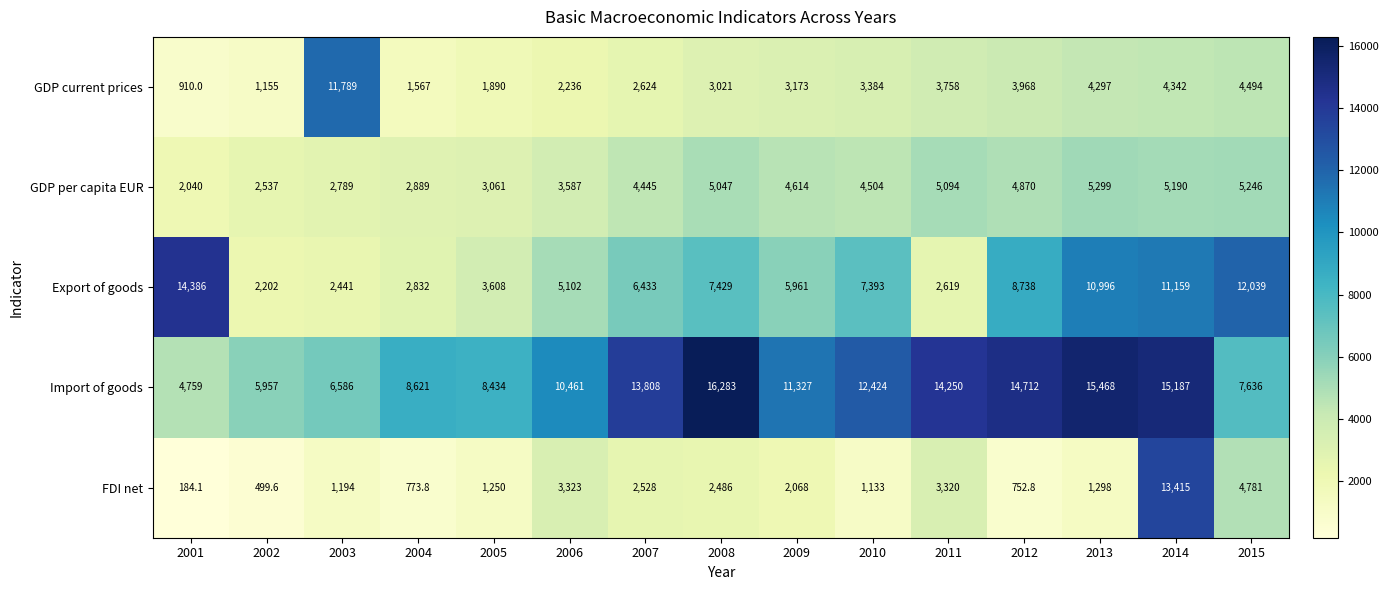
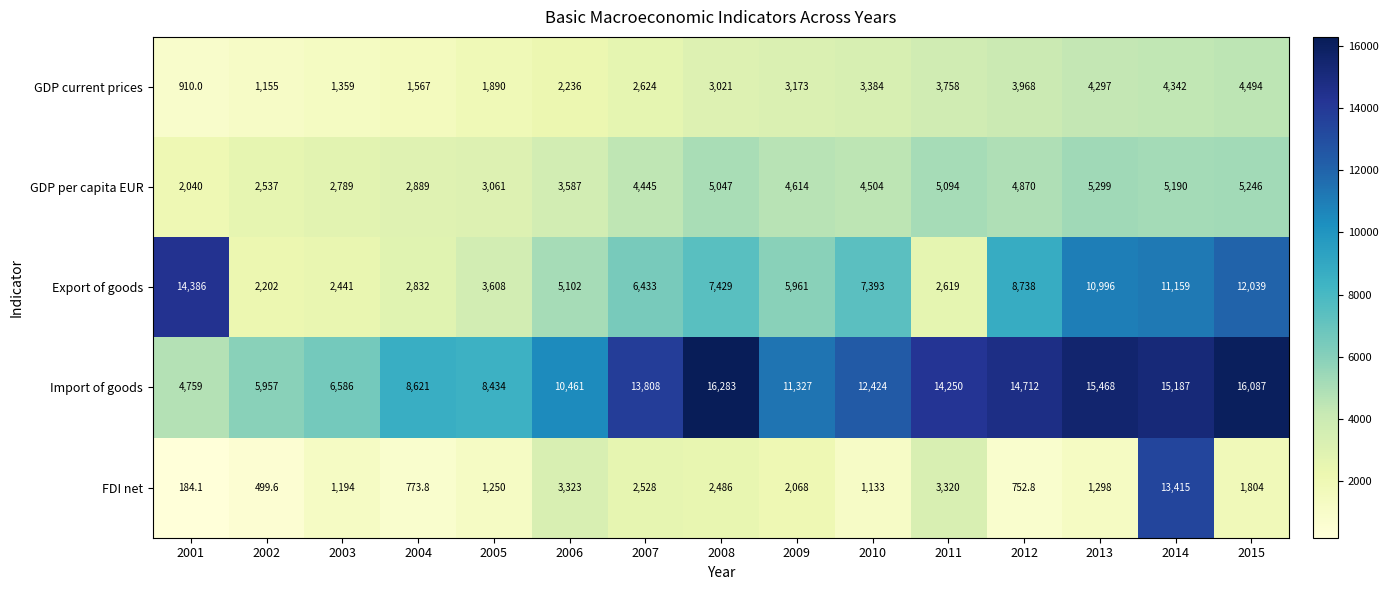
  {
    "GDP current prices": {
      "2001": "910.0",
      "2002": "1,155",
-     "2003": "11,789",
+     "2003": "1,359",
      "2004": "1,567",
      "2005": "1,890",
      "2006": "2,236",
      "2007": "2,624",
      "2008": "3,021",
      "2009": "3,173",
      "2010": "3,384",
      "2011": "3,758",
      "2012": "3,968",
      "2013": "4,297",
      "2014": "4,342",
      "2015": "4,494"
    },
    "GDP per capita EUR": {
      "2001": "2,040",
      "2002": "2,537",
      "2003": "2,789",
      "2004": "2,889",
      "2005": "3,061",
      "2006": "3,587",
      "2007": "4,445",
      "2008": "5,047",
      "2009": "4,614",
      "2010": "4,504",
      "2011": "5,094",
      "2012": "4,870",
      "2013": "5,299",
      "2014": "5,190",
      "2015": "5,246"
    },
    "Export of goods": {
      "2001": "14,386",
      "2002": "2,202",
      "2003": "2,441",
      "2004": "2,832",
      "2005": "3,608",
      "2006": "5,102",
      "2007": "6,433",
      "2008": "7,429",
      "2009": "5,961",
      "2010": "7,393",
      "2011": "2,619",
      "2012": "8,738",
      "2013": "10,996",
      "2014": "11,159",
      "2015": "12,039"
    },
    "Import of goods": {
      "2001": "4,759",
      "2002": "5,957",
      "2003": "6,586",
      "2004": "8,621",
      "2005": "8,434",
      "2006": "10,461",
      "2007": "13,808",
      "2008": "16,283",
      "2009": "11,327",
      "2010": "12,424",
      "2011": "14,250",
      "2012": "14,712",
      "2013": "15,468",
      "2014": "15,187",
-     "2015": "7,636"
+     "2015": "16,087"
    },
    "FDI net": {
      "2001": "184.1",
      "2002": "499.6",
      "2003": "1,194",
      "2004": "773.8",
      "2005": "1,250",
      "2006": "3,323",
      "2007": "2,528",
      "2008": "2,486",
      "2009": "2,068",
      "2010": "1,133",
      "2011": "3,320",
      "2012": "752.8",
      "2013": "1,298",
      "2014": "13,415",
-     "2015": "4,781"
+     "2015": "1,804"
    }
  }
